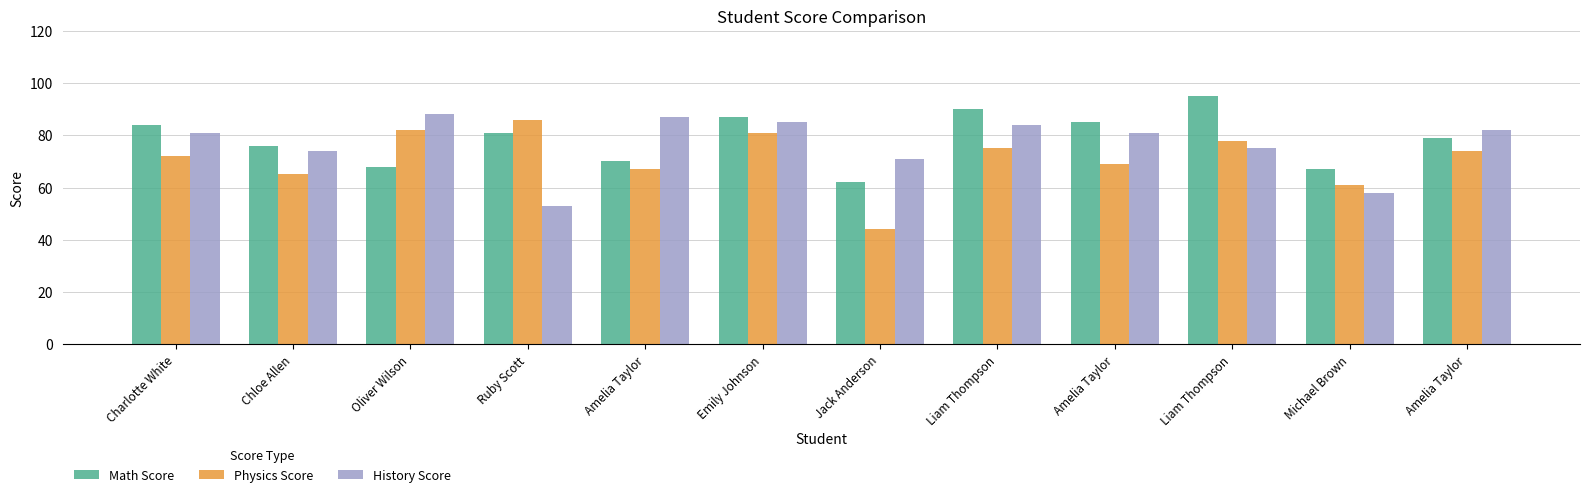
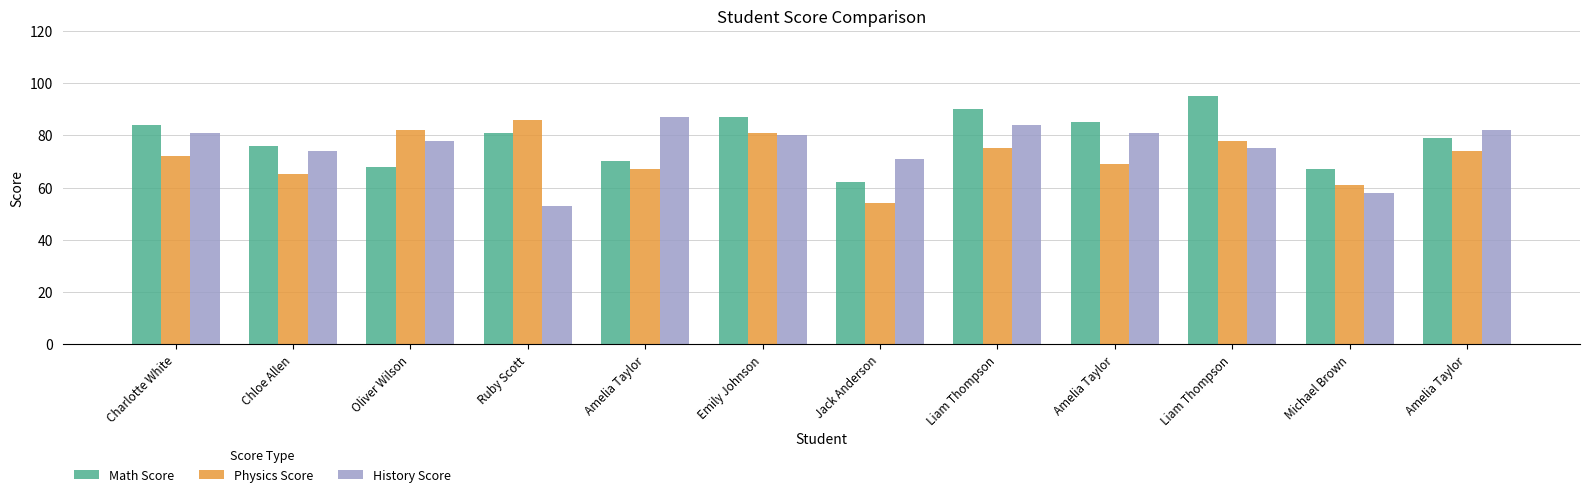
  {
    "Math Score": {
      "Charlotte White": 84,
      "Chloe Allen": 76,
      "Oliver Wilson": 68,
      "Ruby Scott": 81,
      "Emily Johnson": 87,
      "Jack Anderson": 62,
      "Michael Brown": 67
    },
    "Physics Score": {
      "Charlotte White": 72,
      "Chloe Allen": 65,
      "Oliver Wilson": 82,
      "Ruby Scott": 86,
      "Emily Johnson": 81,
-     "Jack Anderson": 44,
+     "Jack Anderson": 54,
      "Michael Brown": 61
    },
    "History Score": {
      "Charlotte White": 81,
      "Chloe Allen": 74,
-     "Oliver Wilson": 88,
+     "Oliver Wilson": 78,
      "Ruby Scott": 53,
-     "Emily Johnson": 85,
+     "Emily Johnson": 80,
      "Jack Anderson": 71,
      "Michael Brown": 58
    }
  }
